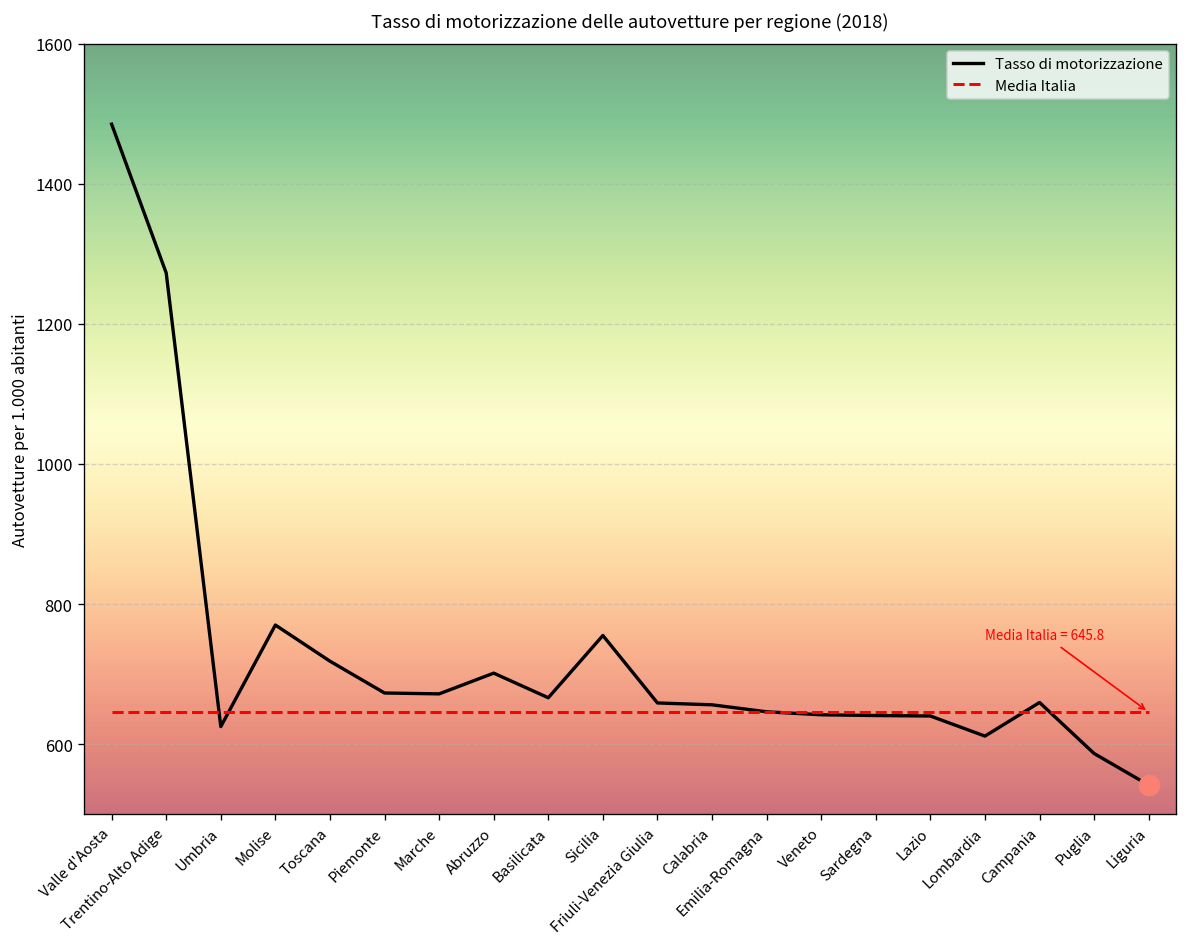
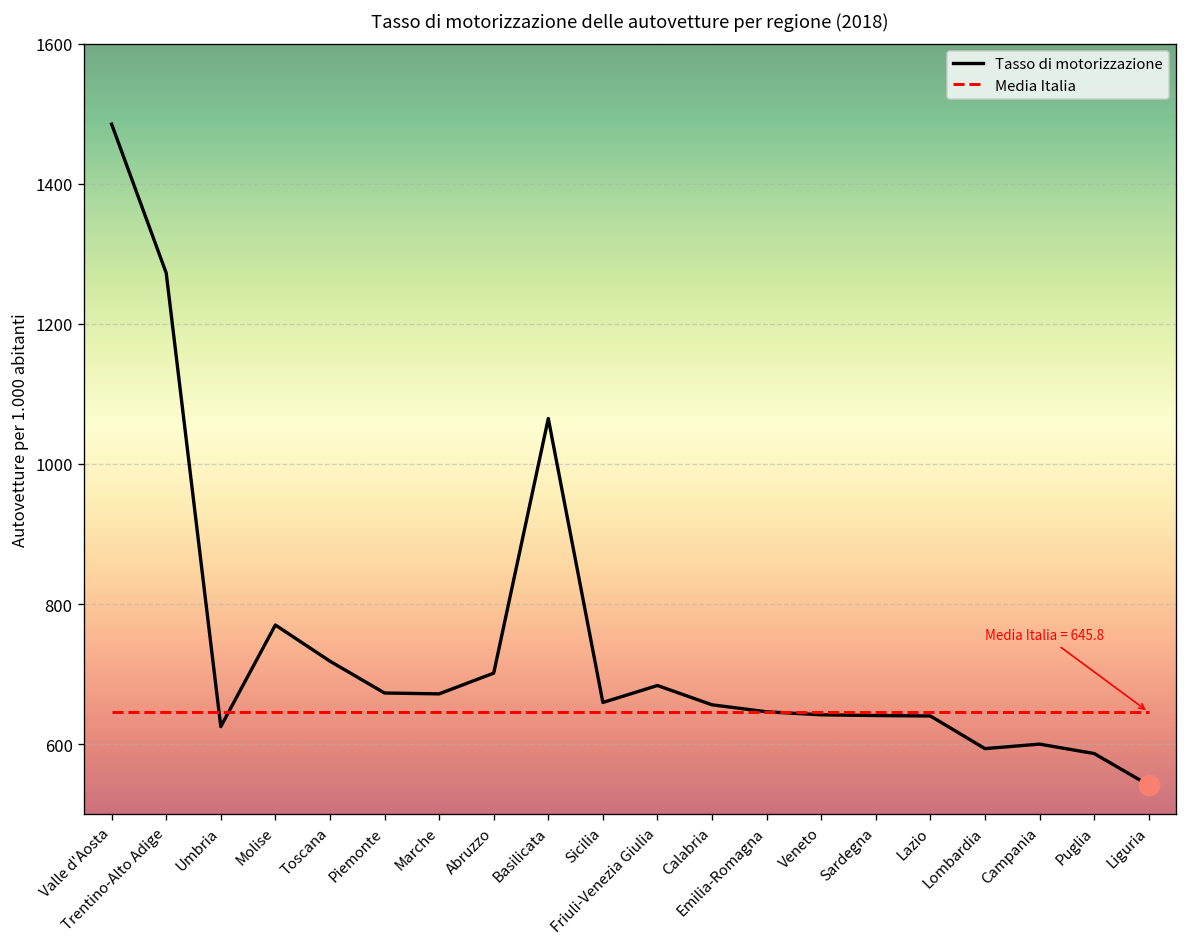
  {
    "Tasso di motorizzazione": {
      "Valle d'Aosta": 1480,
      "Trentino-Alto Adige": 1270,
      "Umbria": 630,
      "Molise": 770,
      "Toscana": 720,
      "Piemonte": 670,
      "Marche": 670,
      "Abruzzo": 700,
-     "Basilicata": 670,
-     "Sicilia": 760,
-     "Friuli-Venezia Giulia": 660,
+     "Basilicata": 1060,
+     "Sicilia": 660,
+     "Friuli-Venezia Giulia": 680,
      "Calabria": 660,
      "Sardegna": 640,
      "Lazio": 640,
-     "Lombardia": 610,
-     "Campania": 660,
+     "Lombardia": 590,
+     "Campania": 600,
      "Puglia": 590
    },
    "Media Italia": {
      "Lombardia": 645.8,
      "Campania": 645.8,
      "Puglia": 645.8
    }
  }
